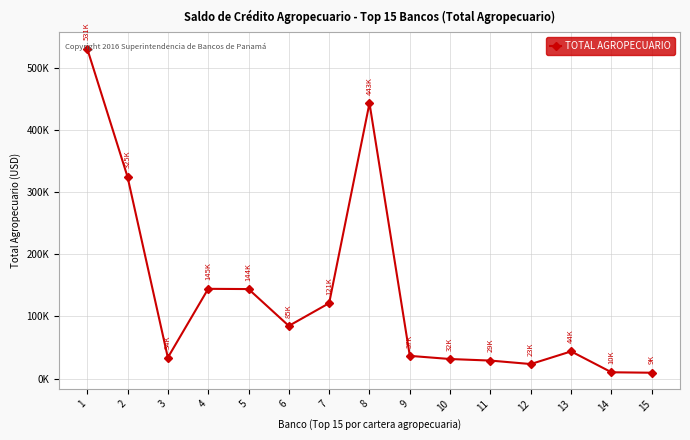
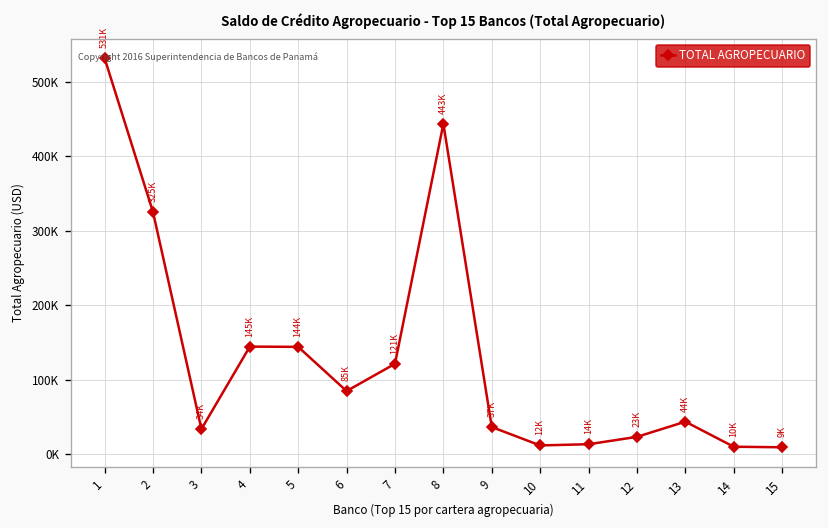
  {
    "1": "531K",
    "2": "325K",
    "3": "34K",
    "4": "145K",
    "5": "144K",
    "6": "85K",
    "7": "121K",
    "8": "443K",
    "9": "37K",
-   "10": "32K",
-   "11": "29K",
+   "10": "12K",
+   "11": "14K",
    "12": "23K",
    "13": "44K",
    "14": "10K",
    "15": "9K"
  }
